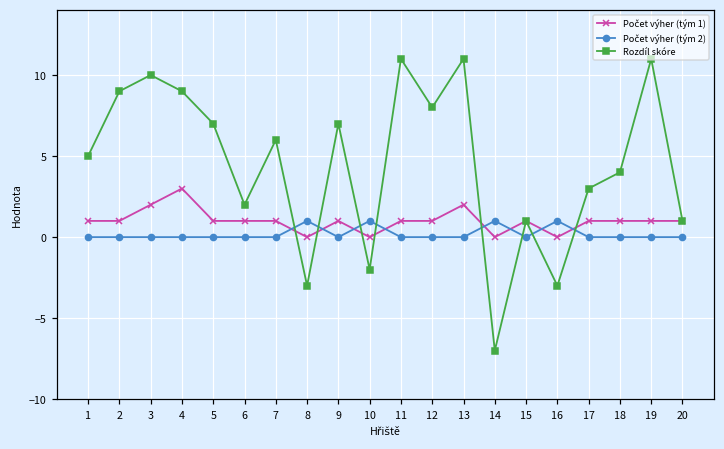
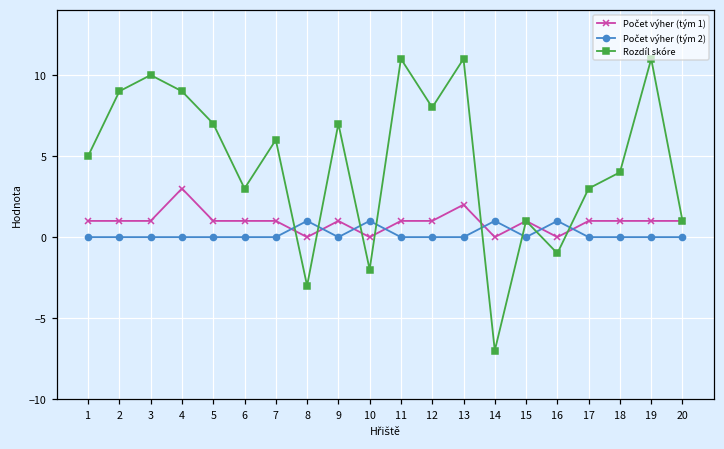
  {
    "Počet výher (tým 1)": {
      "1": 1,
      "2": 1,
-     "3": 2,
+     "3": 1,
      "4": 3,
      "5": 1,
      "6": 1,
      "7": 1,
      "8": 0,
      "9": 1,
      "10": 0,
      "11": 1,
      "12": 1,
      "13": 2,
      "14": 0,
      "16": 0,
      "17": 1,
      "18": 1,
      "19": 1
    },
    "Počet výher (tým 2)": {
      "1": 0,
      "2": 0,
      "3": 0,
      "4": 0,
      "5": 0,
      "6": 0,
      "7": 0,
      "8": 1,
      "9": 0,
      "10": 1,
      "11": 0,
      "12": 0,
      "13": 0,
      "14": 1,
      "15": 0,
      "16": 1,
      "17": 0,
      "18": 0,
      "19": 0,
      "20": 0
    },
    "Rozdíl skóre": {
      "1": 5,
      "2": 9,
      "3": 10,
      "4": 9,
      "5": 7,
-     "6": 2,
+     "6": 3,
      "7": 6,
      "8": -3,
      "9": 7,
      "10": -2,
      "11": 11,
      "12": 8,
      "13": 11,
      "14": -7,
-     "16": -3,
+     "16": -1,
      "17": 3,
      "18": 4
    }
  }
